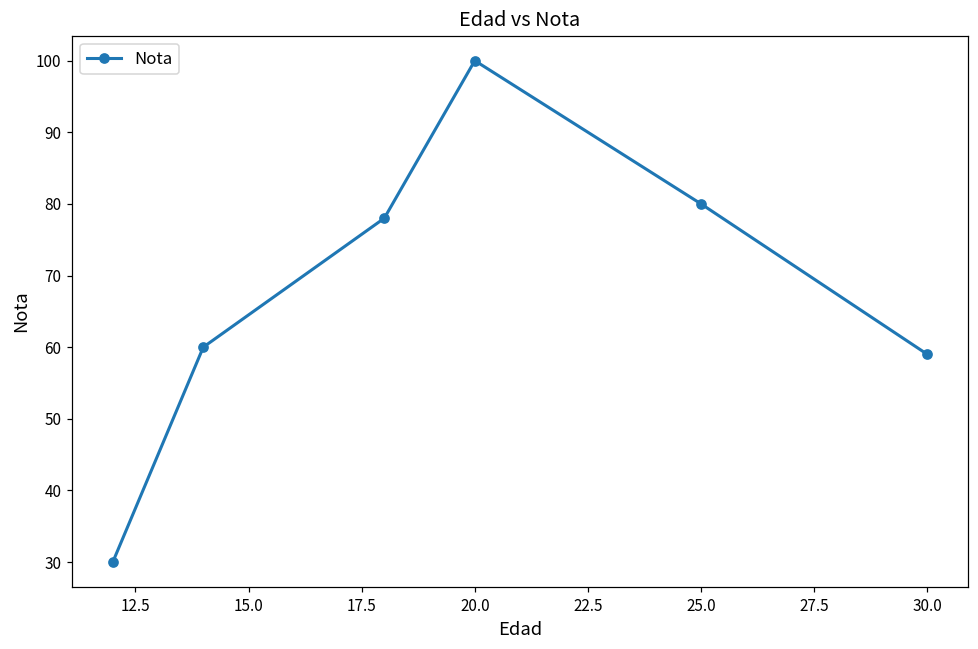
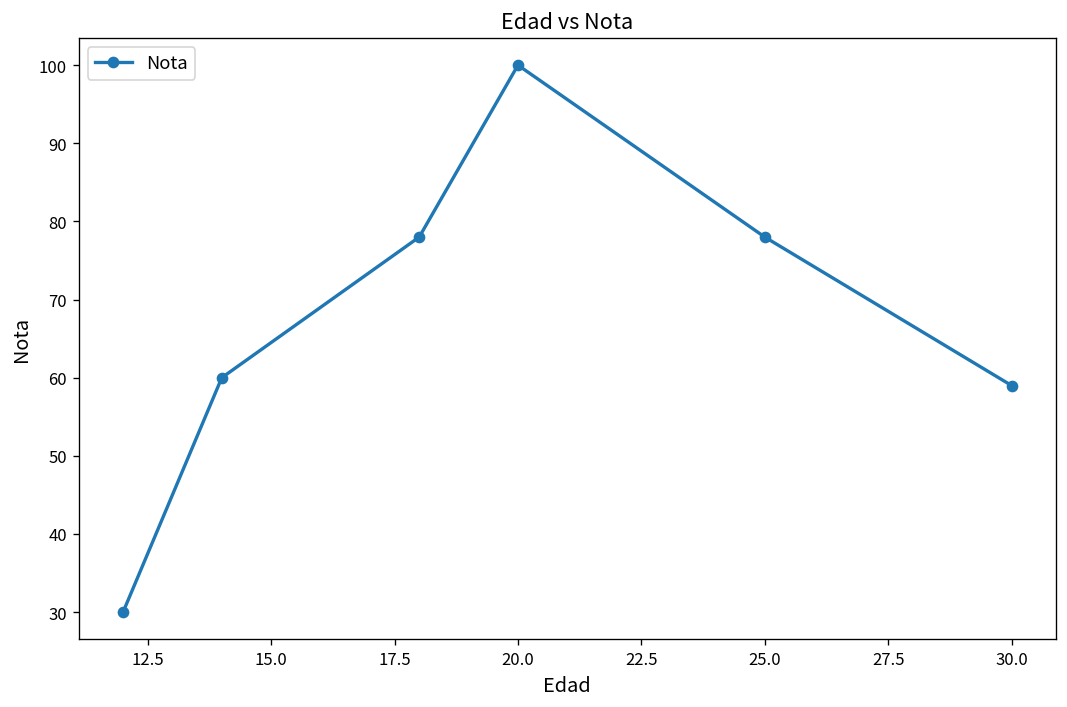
  {
    "20.0": 100,
-   "25.0": 80,
+   "25.0": 78,
    "30.0": 59
  }
